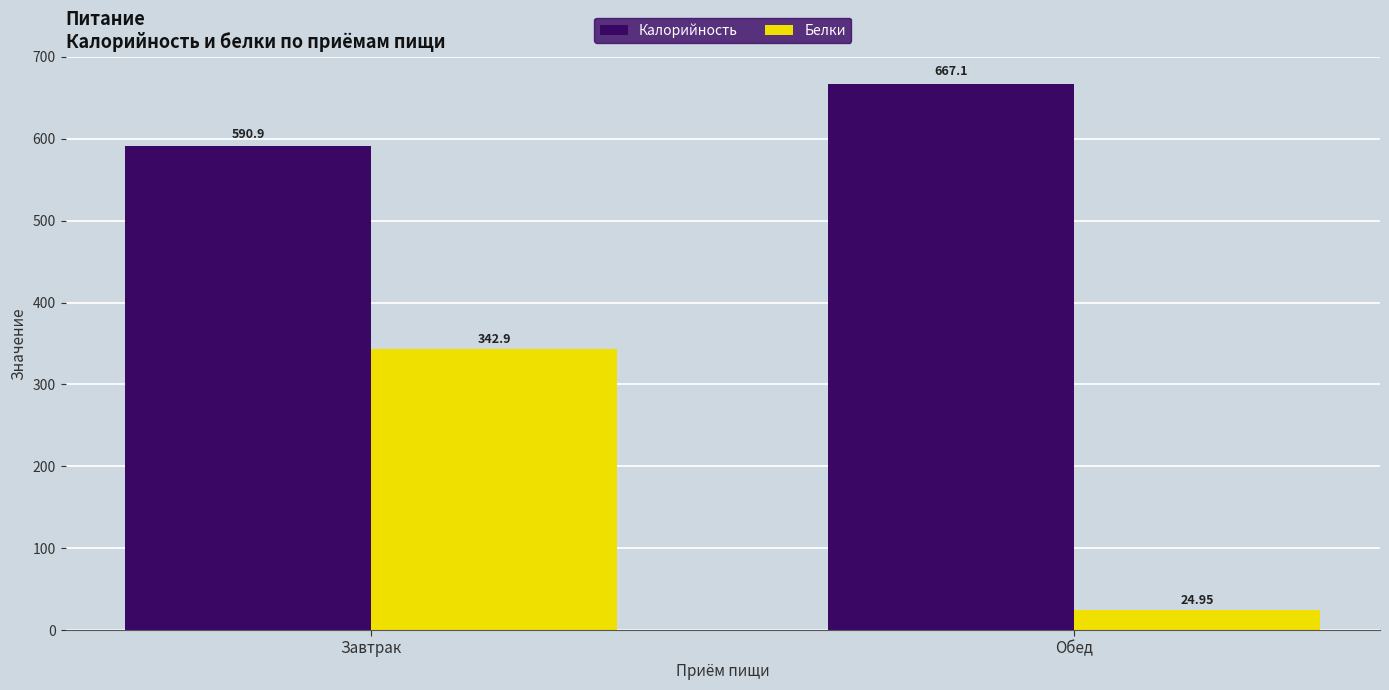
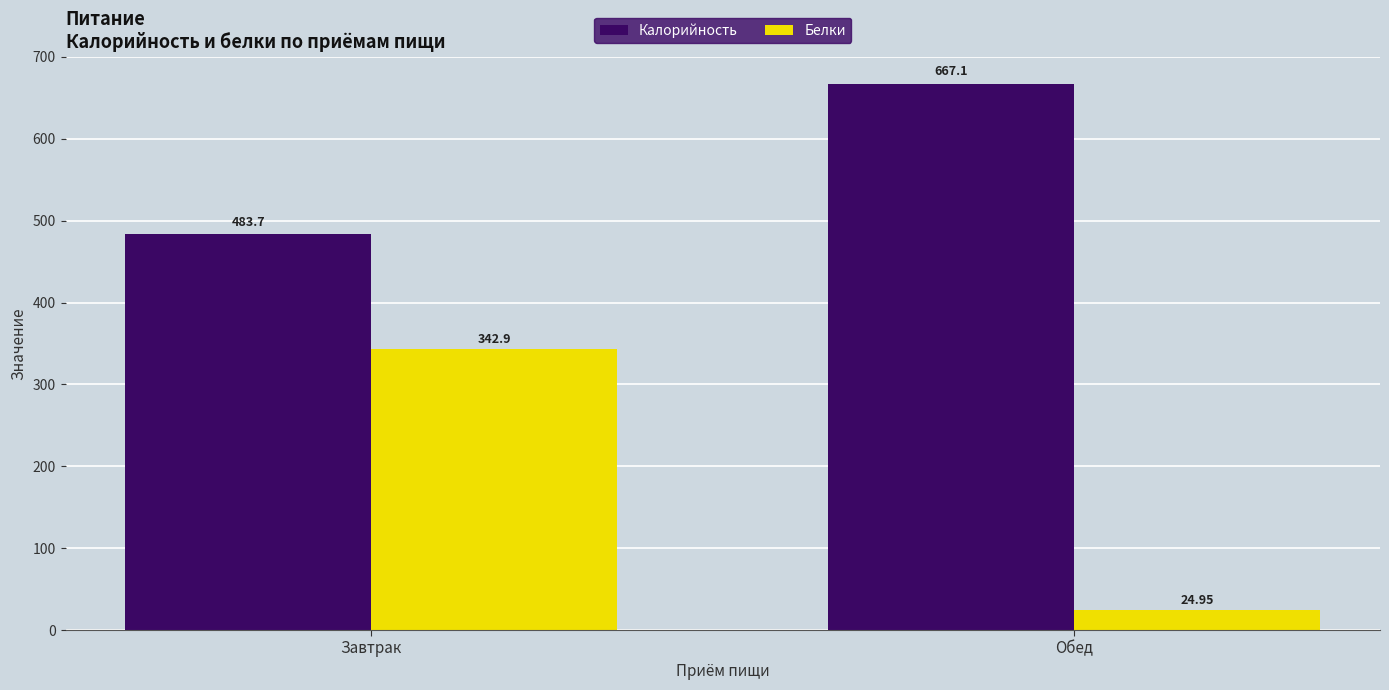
  {
    "Калорийность": {
-     "Завтрак": 590.9,
+     "Завтрак": 483.7,
      "Обед": 667.1
    },
    "Белки": {
      "Завтрак": 342.9,
      "Обед": 24.95
    }
  }
